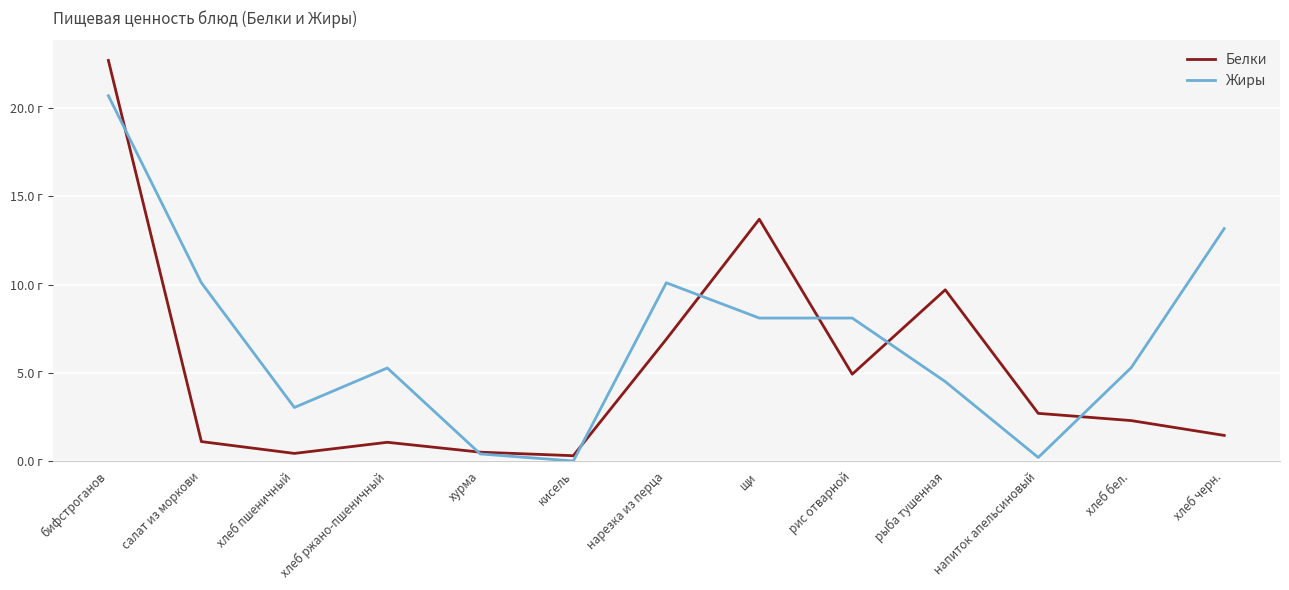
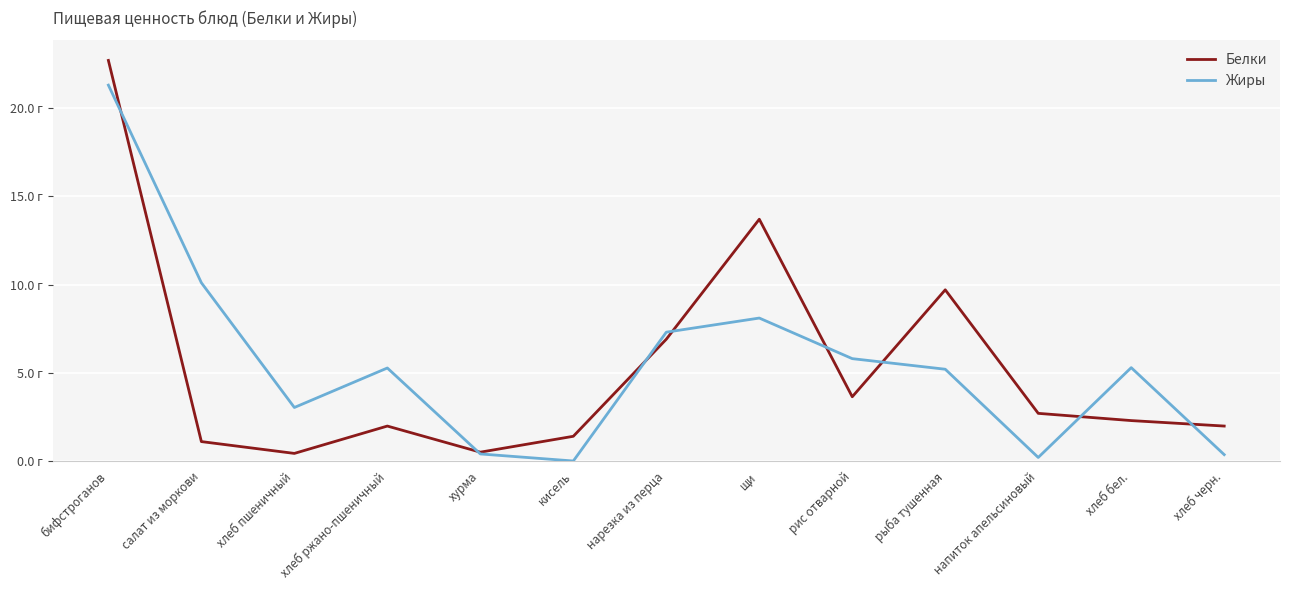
  {
    "Белки": {
      "бифстроганов": "22.7 г",
      "салат из моркови": "1.1 г",
      "хлеб пшеничный": "0.4 г",
-     "хлеб ржано-пшеничный": "1.1 г",
-     "кисель": "0.3 г",
+     "хлеб ржано-пшеничный": "2.0 г",
+     "кисель": "1.4 г",
      "нарезка из перца": "6.9 г",
      "щи": "13.7 г",
-     "рис отварной": "4.9 г",
+     "рис отварной": "3.6 г",
      "рыба тушенная": "9.7 г",
      "напиток апельсиновый": "2.7 г",
      "хлеб бел.": "2.3 г",
-     "хлеб черн.": "1.5 г"
+     "хлеб черн.": "2.0 г"
    },
    "Жиры": {
-     "бифстроганов": "20.7 г",
+     "бифстроганов": "21.3 г",
      "салат из моркови": "10.1 г",
      "хлеб пшеничный": "3.0 г",
      "хлеб ржано-пшеничный": "5.3 г",
      "кисель": "0.0 г",
-     "нарезка из перца": "10.1 г",
+     "нарезка из перца": "7.3 г",
      "щи": "8.1 г",
-     "рис отварной": "8.1 г",
-     "рыба тушенная": "4.5 г",
+     "рис отварной": "5.8 г",
+     "рыба тушенная": "5.2 г",
      "напиток апельсиновый": "0.2 г",
      "хлеб бел.": "5.3 г",
-     "хлеб черн.": "13.2 г"
+     "хлеб черн.": "0.4 г"
    }
  }
